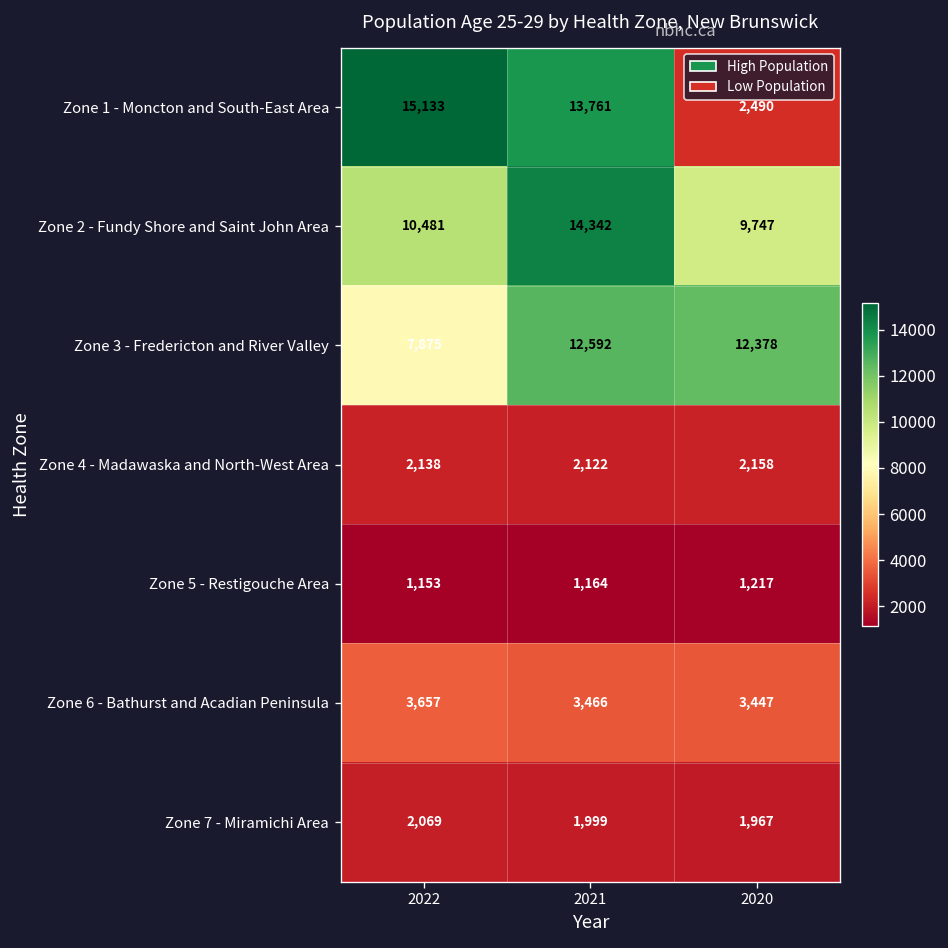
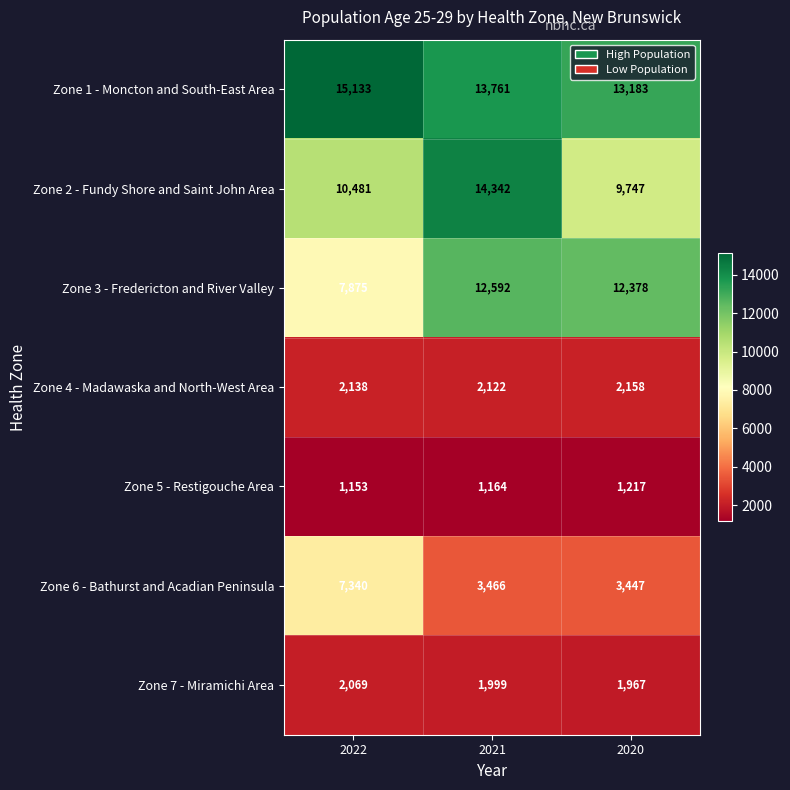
  {
    "Zone 1 - Moncton and South-East Area": {
      "2022": "15,133",
      "2021": "13,761",
-     "2020": "2,490"
+     "2020": "13,183"
    },
    "Zone 2 - Fundy Shore and Saint John Area": {
      "2022": "10,481",
      "2021": "14,342",
      "2020": "9,747"
    },
    "Zone 3 - Fredericton and River Valley": {
      "2022": "7,875",
      "2021": "12,592",
      "2020": "12,378"
    },
    "Zone 4 - Madawaska and North-West Area": {
      "2022": "2,138",
      "2021": "2,122",
      "2020": "2,158"
    },
    "Zone 5 - Restigouche Area": {
      "2022": "1,153",
      "2021": "1,164",
      "2020": "1,217"
    },
    "Zone 6 - Bathurst and Acadian Peninsula": {
-     "2022": "3,657",
+     "2022": "7,340",
      "2021": "3,466",
      "2020": "3,447"
    },
    "Zone 7 - Miramichi Area": {
      "2022": "2,069",
      "2021": "1,999",
      "2020": "1,967"
    }
  }
